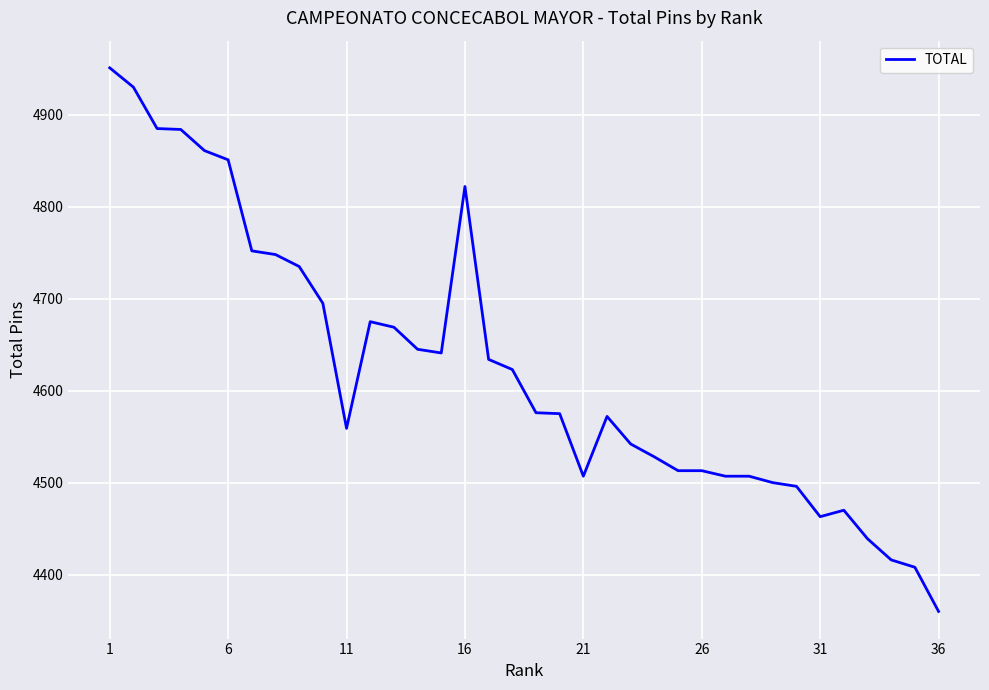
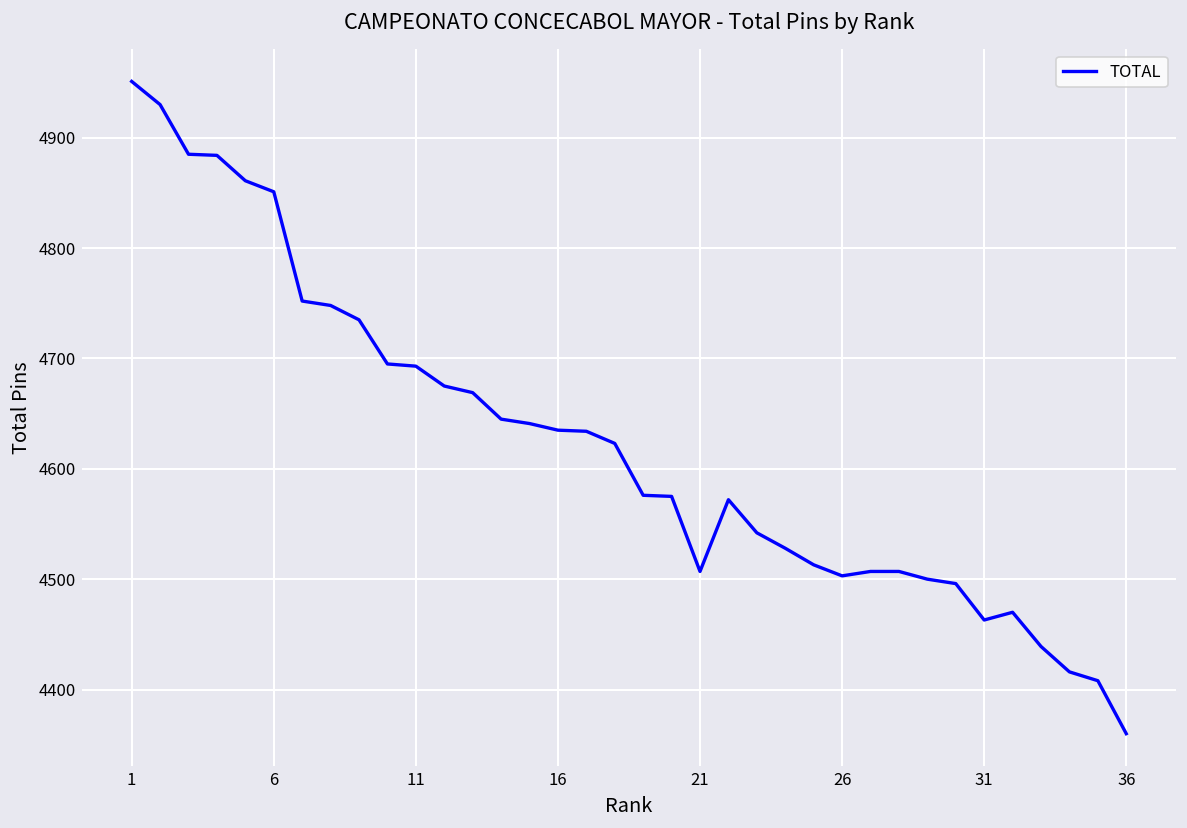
  {
    "1": 4950,
    "6": 4850,
-   "11": 4560,
-   "16": 4820,
+   "11": 4690,
+   "16": 4640,
    "21": 4510,
-   "26": 4510,
+   "26": 4500,
    "31": 4460,
    "36": 4360
  }
